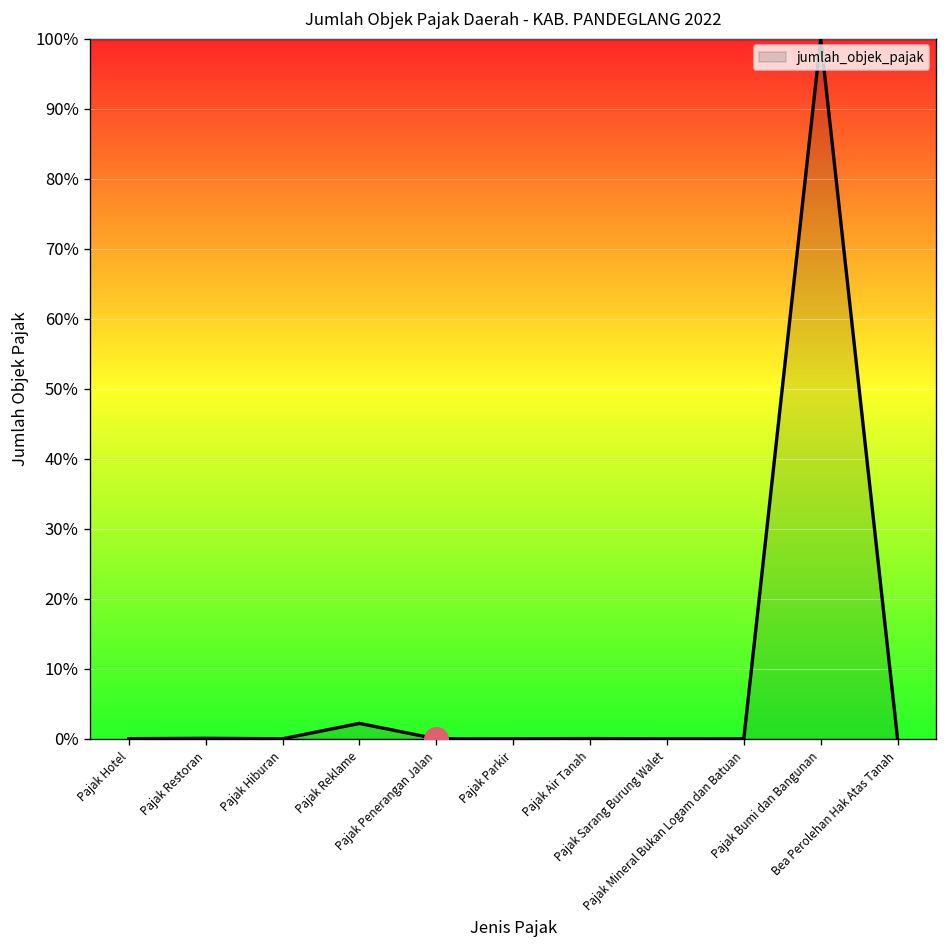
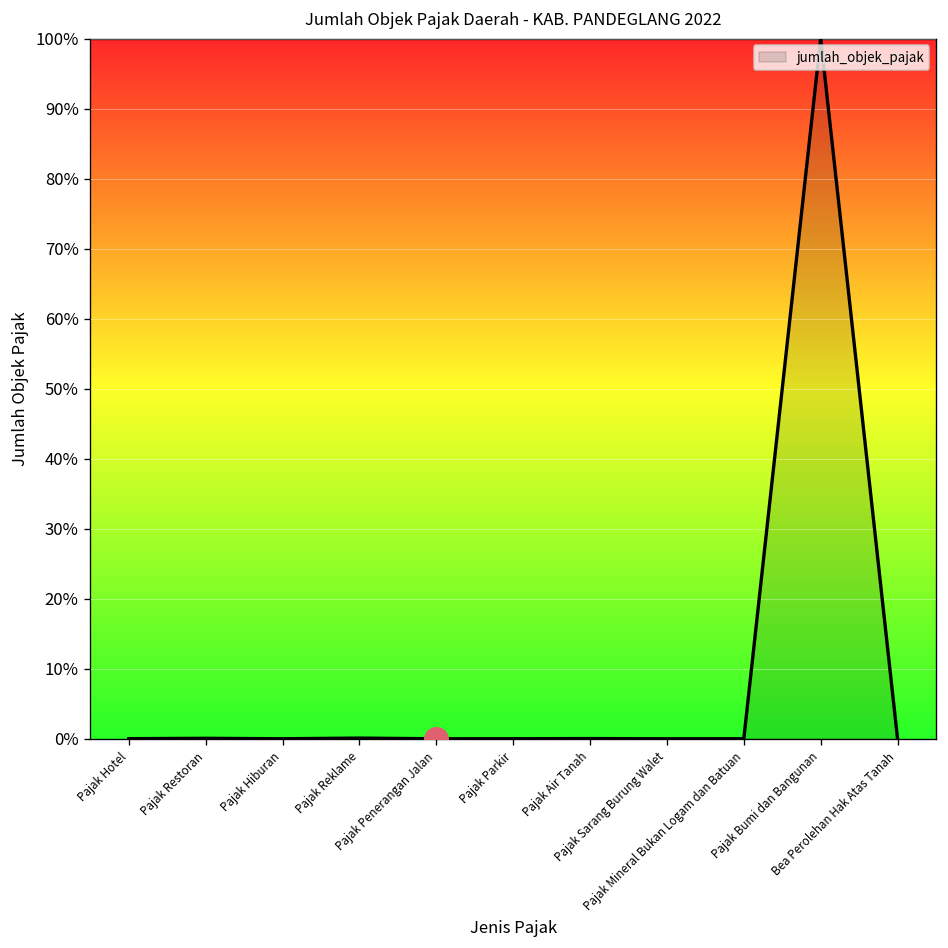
  {
    "jumlah_objek_pajak": {
      "Pajak Hotel": "0%",
      "Pajak Restoran": "0%",
      "Pajak Hiburan": "0%",
-     "Pajak Reklame": "2%",
+     "Pajak Reklame": "0%",
      "Pajak Parkir": "0%",
      "Pajak Air Tanah": "0%",
      "Pajak Sarang Burung Walet": "0%",
      "Pajak Mineral Bukan Logam dan Batuan": "0%",
      "Bea Perolehan Hak Atas Tanah": "0%"
    }
  }
